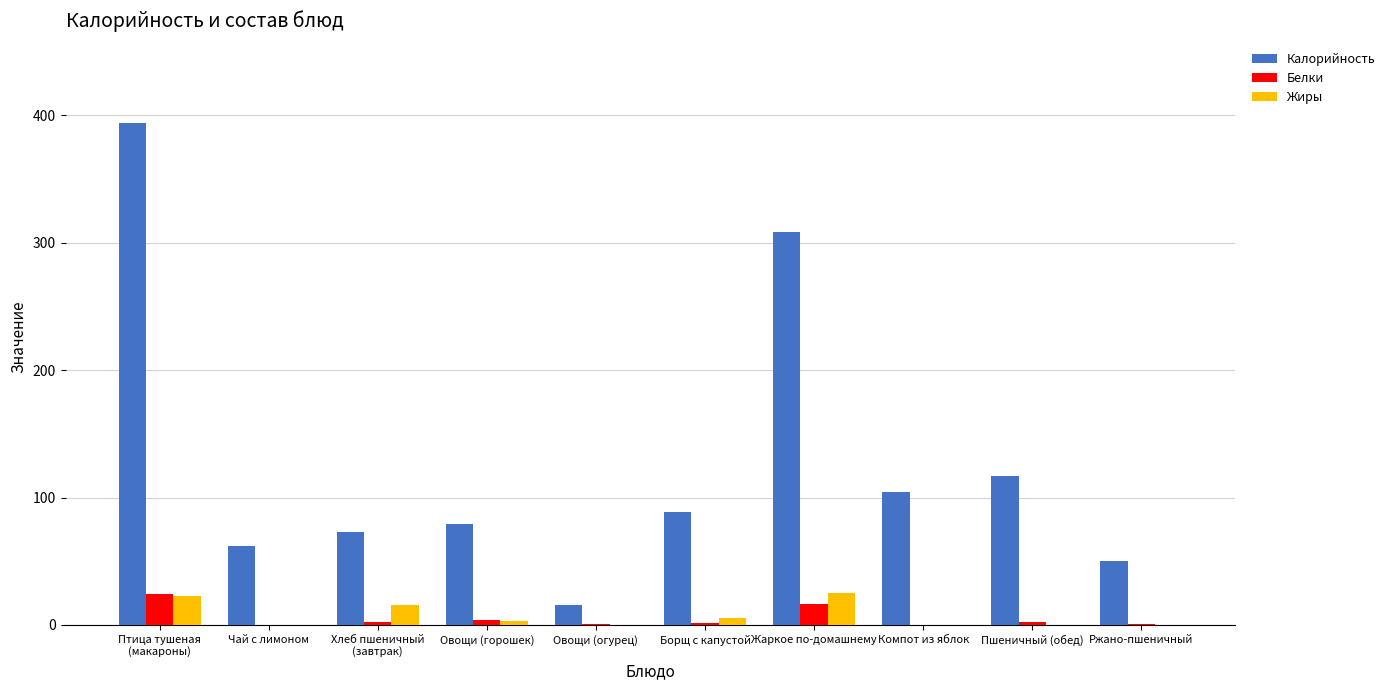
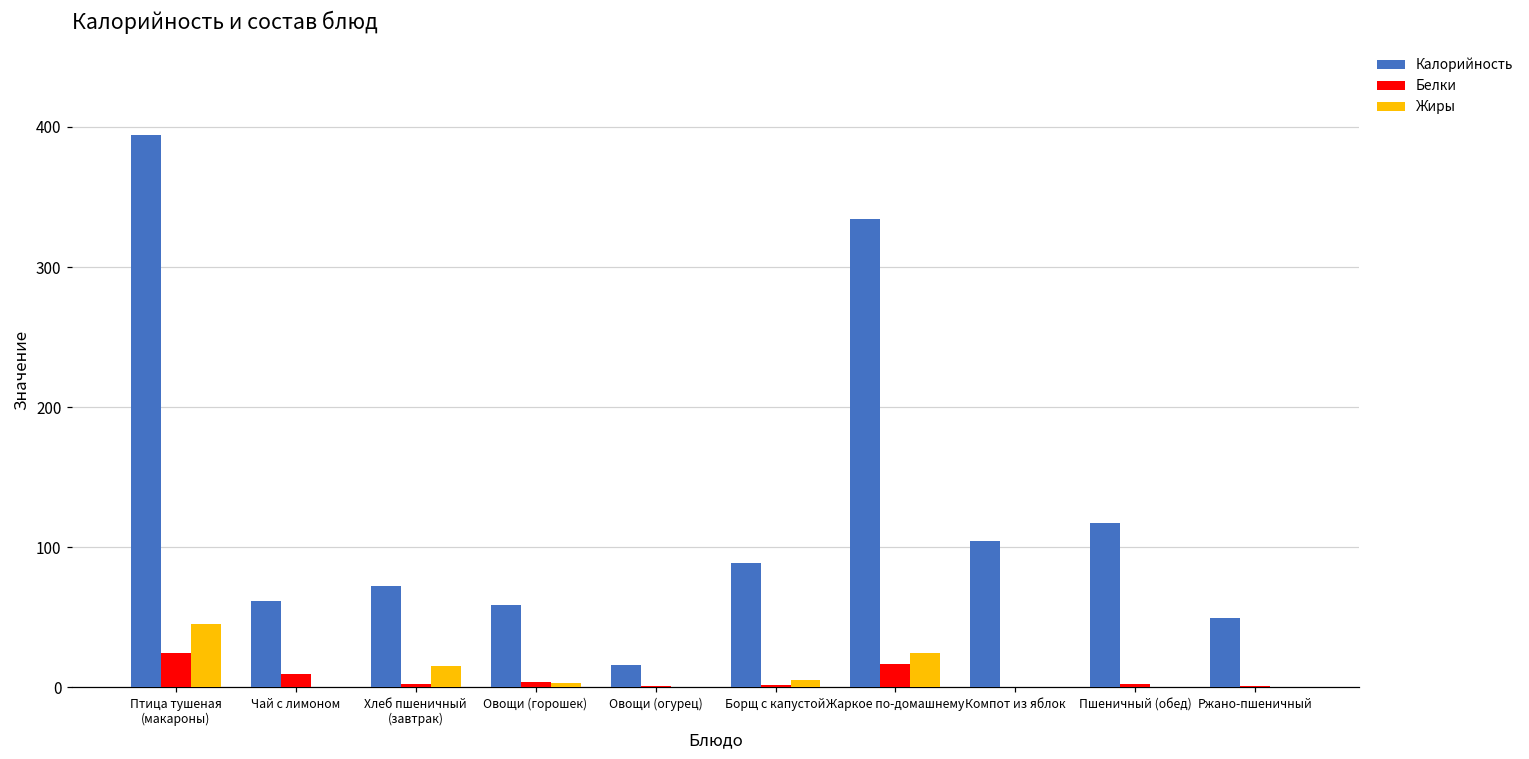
  {
    "Калорийность": {
      "Птица тушеная (макароны)": 394,
      "Чай с лимоном": 62,
      "Хлеб пшеничный (завтрак)": 73,
-     "Овощи (горошек)": 79,
+     "Овощи (горошек)": 59,
      "Овощи (огурец)": 16,
      "Борщ с капустой": 89,
-     "Жаркое по-домашнему": 308,
+     "Жаркое по-домашнему": 334,
      "Компот из яблок": 105,
      "Пшеничный (обед)": 117,
      "Ржано-пшеничный": 50
    },
    "Белки": {
      "Птица тушеная (макароны)": 25,
-     "Чай с лимоном": 0,
+     "Чай с лимоном": 9,
      "Хлеб пшеничный (завтрак)": 2,
      "Овощи (горошек)": 4,
      "Жаркое по-домашнему": 17,
      "Пшеничный (обед)": 2
    },
    "Жиры": {
-     "Птица тушеная (макароны)": 23,
+     "Птица тушеная (макароны)": 45,
      "Хлеб пшеничный (завтрак)": 16,
      "Овощи (горошек)": 3,
      "Борщ с капустой": 5,
      "Жаркое по-домашнему": 25,
      "Компот из яблок": 0
    }
  }
